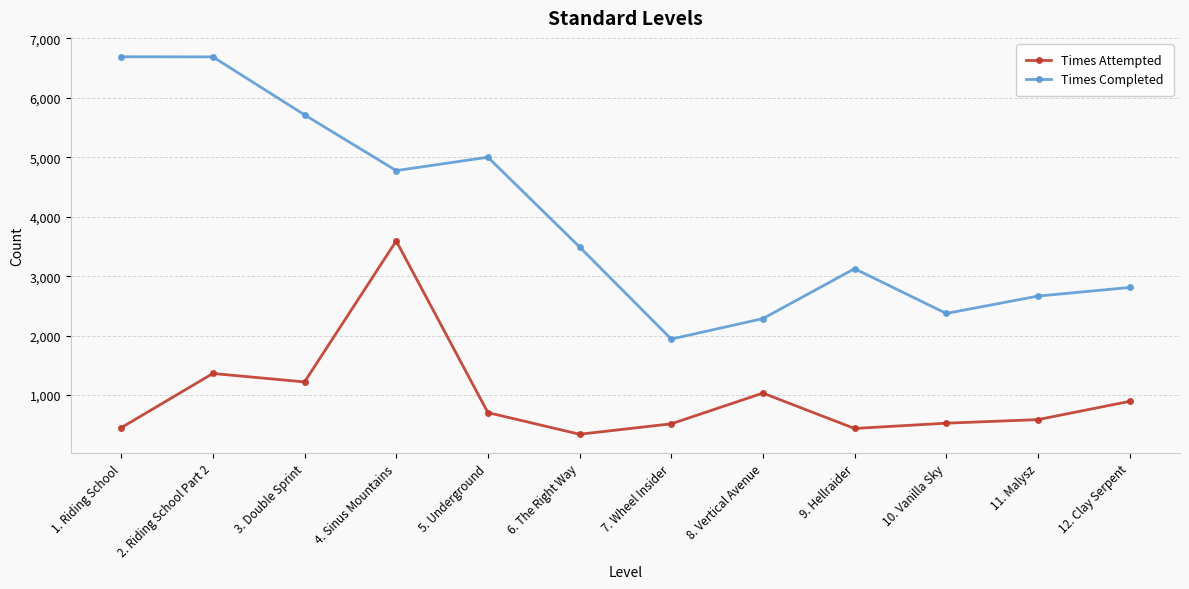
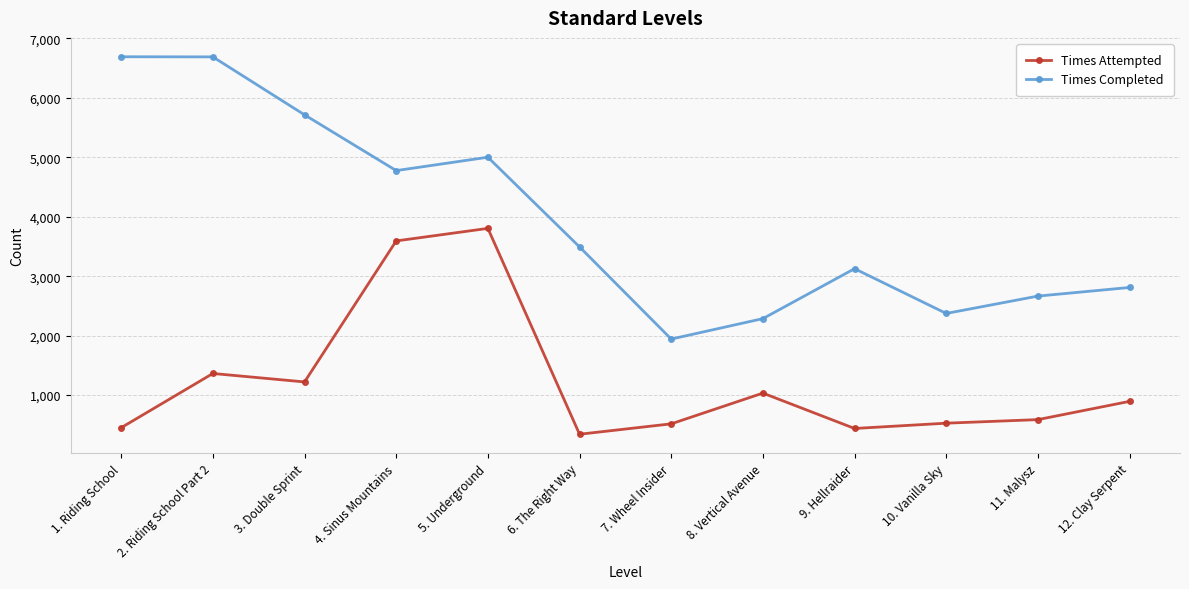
  {
    "Times Attempted": {
      "1. Riding School": "500",
      "2. Riding School Part 2": "1,400",
      "3. Double Sprint": "1,200",
      "4. Sinus Mountains": "3,600",
-     "5. Underground": "700",
+     "5. Underground": "3,800",
      "6. The Right Way": "300",
      "7. Wheel Insider": "500",
      "8. Vertical Avenue": "1,000",
      "9. Hellraider": "400",
      "10. Vanilla Sky": "500",
      "11. Malysz": "600",
      "12. Clay Serpent": "900"
    },
    "Times Completed": {
      "1. Riding School": "6,700",
      "2. Riding School Part 2": "6,700",
      "3. Double Sprint": "5,700",
      "4. Sinus Mountains": "4,800",
      "5. Underground": "5,000",
      "6. The Right Way": "3,500",
      "7. Wheel Insider": "1,900",
      "8. Vertical Avenue": "2,300",
      "9. Hellraider": "3,100",
      "10. Vanilla Sky": "2,400",
      "11. Malysz": "2,700",
      "12. Clay Serpent": "2,800"
    }
  }
